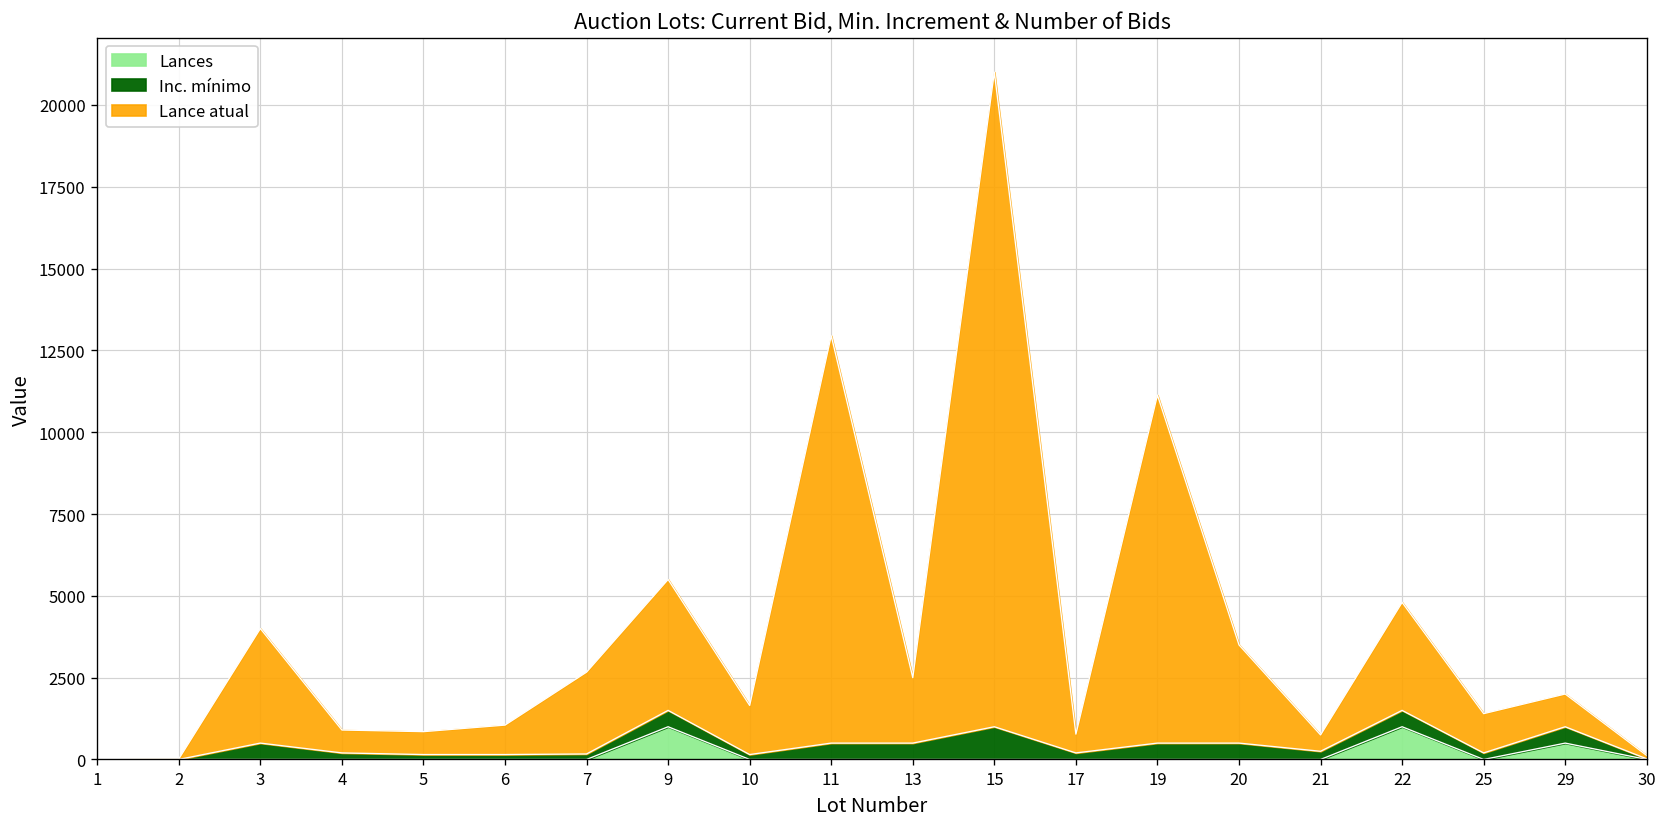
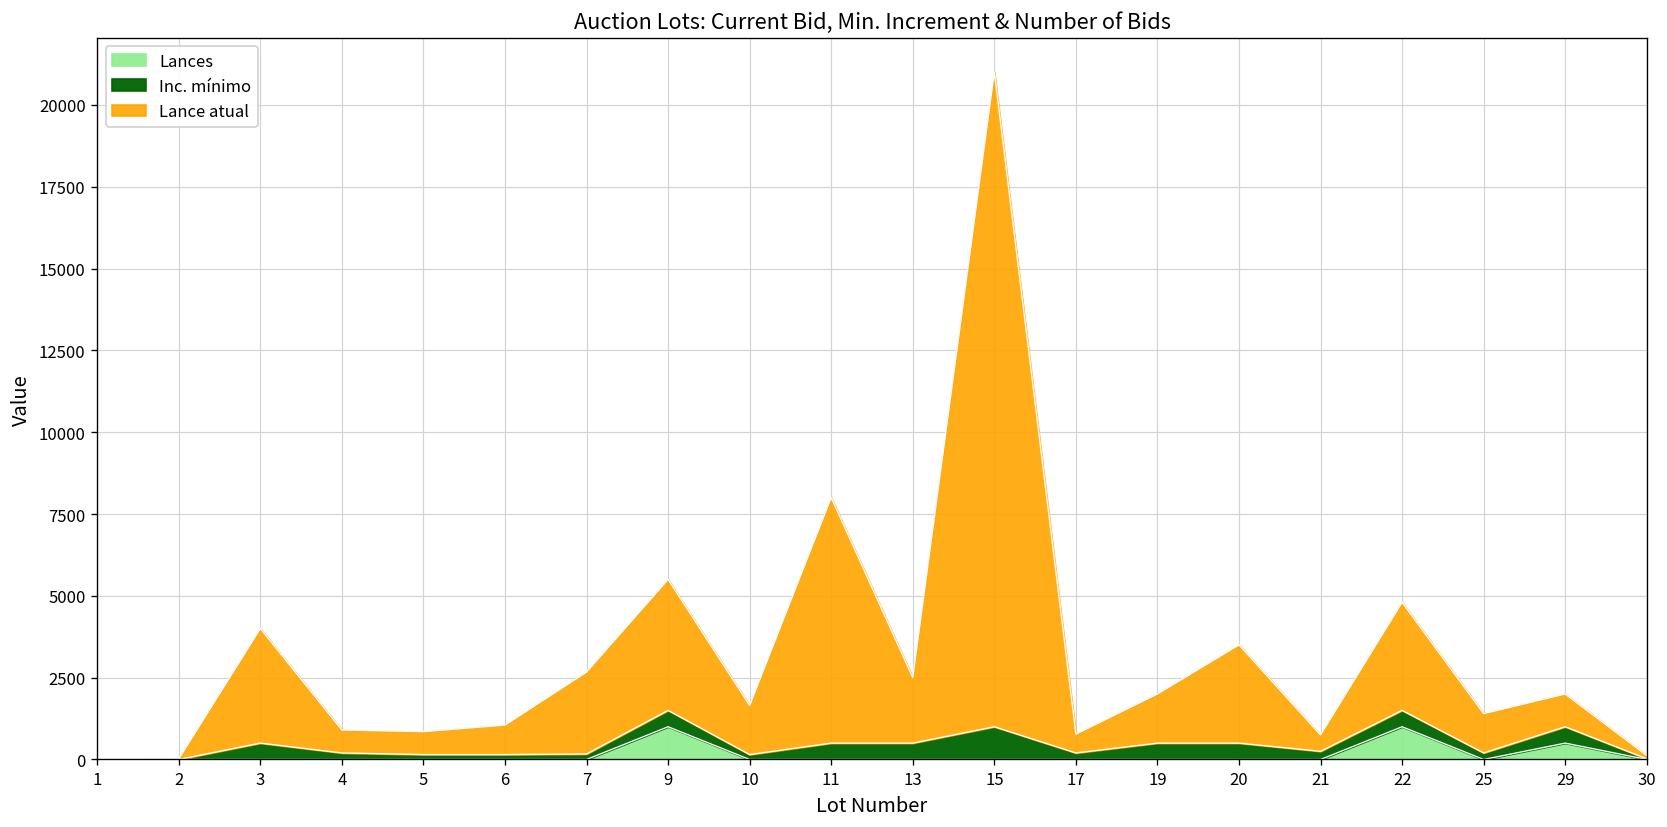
  {
    "Lances": {
      "3": 0,
      "4": 0,
      "5": 0,
      "6": 0,
      "7": 0,
      "9": 1000,
      "10": 0,
      "11": 0,
      "13": 0,
      "15": 0,
      "17": 0,
      "19": 0,
      "20": 0,
      "21": 0,
      "22": 1000,
      "25": 0,
      "29": 500
    },
    "Inc. mínimo": {
      "3": 500,
      "4": 200,
      "5": 200,
      "6": 200,
      "7": 200,
      "9": 1500,
      "10": 200,
      "11": 500,
      "13": 500,
      "15": 1000,
      "17": 200,
      "19": 500,
      "20": 500,
      "21": 300,
      "22": 1500,
      "25": 200,
      "29": 1000
    },
    "Lance atual": {
      "3": 3500,
      "4": 700,
      "5": 700,
      "6": 900,
      "7": 2500,
      "9": 4000,
      "10": 1500,
-     "11": 12400,
+     "11": 7500,
      "13": 2000,
      "15": 20000,
      "17": 600,
-     "19": 10600,
+     "19": 1500,
      "20": 3000,
      "21": 500,
      "22": 3300,
      "25": 1200,
      "29": 1000,
      "30": 100
    }
  }
